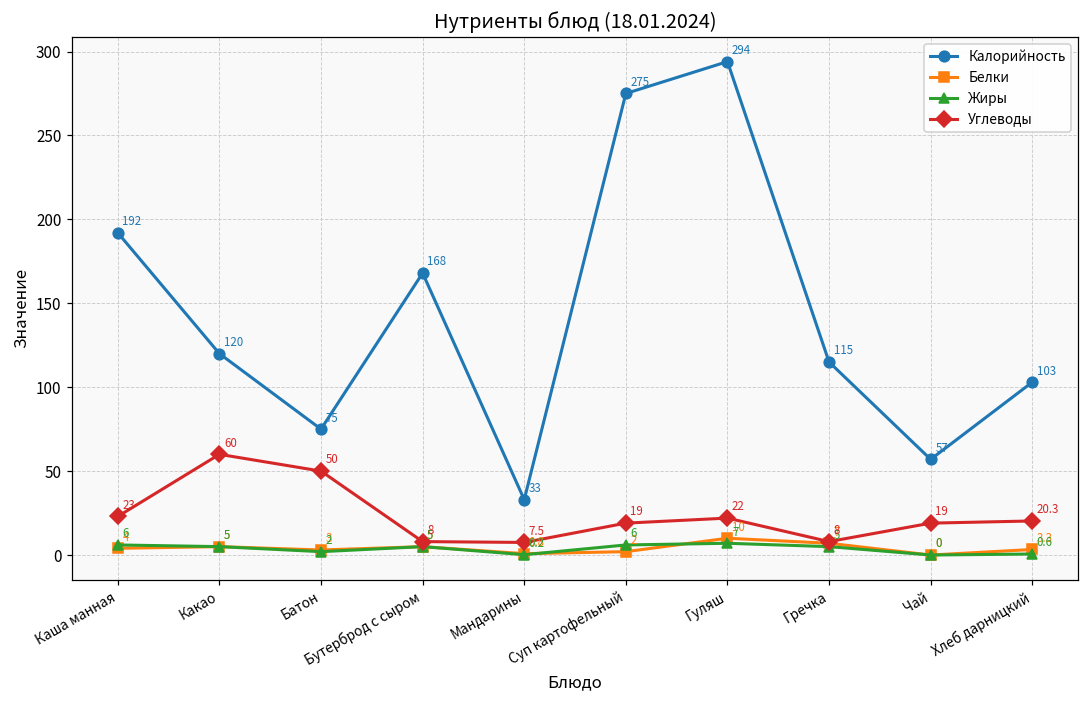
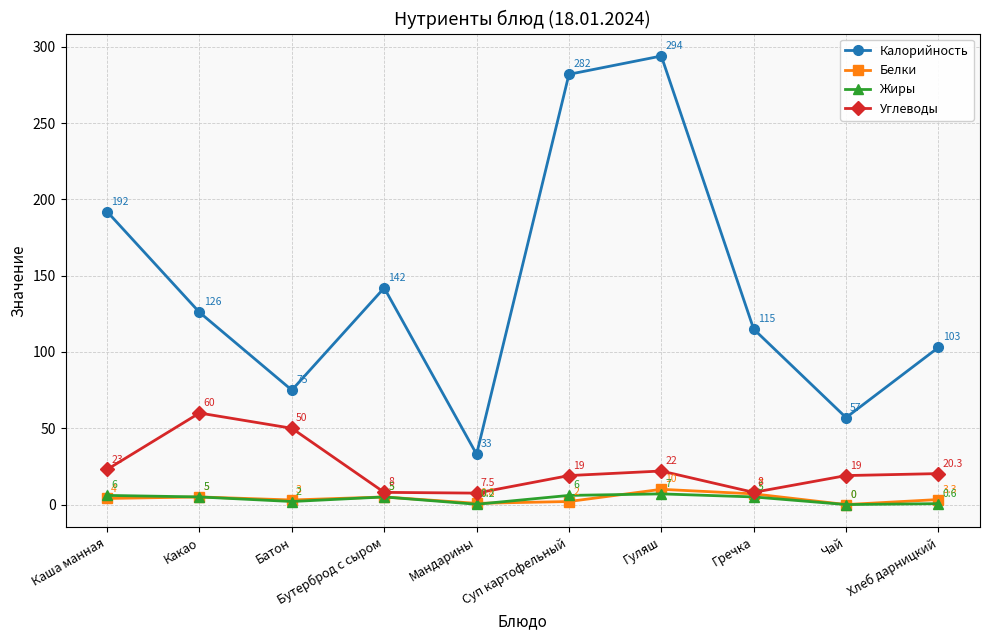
  {
    "Калорийность": {
      "Каша манная": 192,
-     "Какао": 120,
+     "Какао": 126,
      "Батон": 75,
-     "Бутерброд с сыром": 168,
+     "Бутерброд с сыром": 142,
      "Мандарины": 33,
-     "Суп картофельный": 275,
+     "Суп картофельный": 282,
      "Гуляш": 294,
      "Гречка": 115,
      "Чай": 57,
      "Хлеб дарницкий": 103
    },
    "Углеводы": {
      "Каша манная": 23,
      "Какао": 60,
      "Батон": 50,
      "Мандарины": 7.5,
      "Суп картофельный": 19,
      "Гуляш": 22,
      "Чай": 19,
      "Хлеб дарницкий": 20.3
    }
  }
